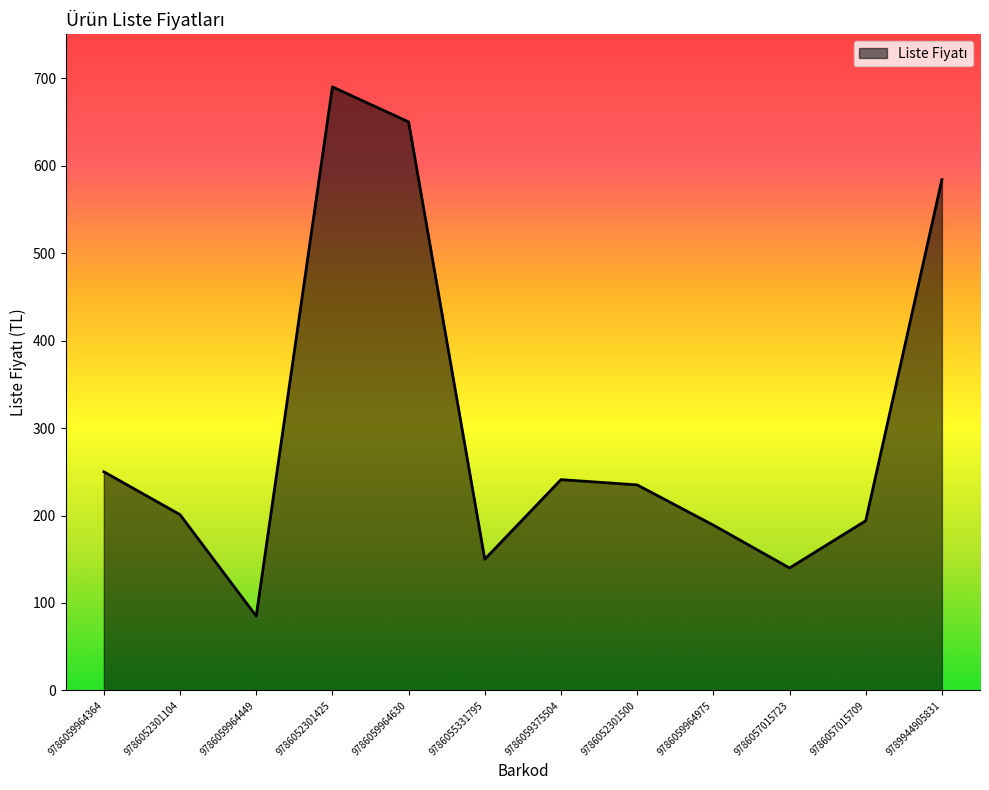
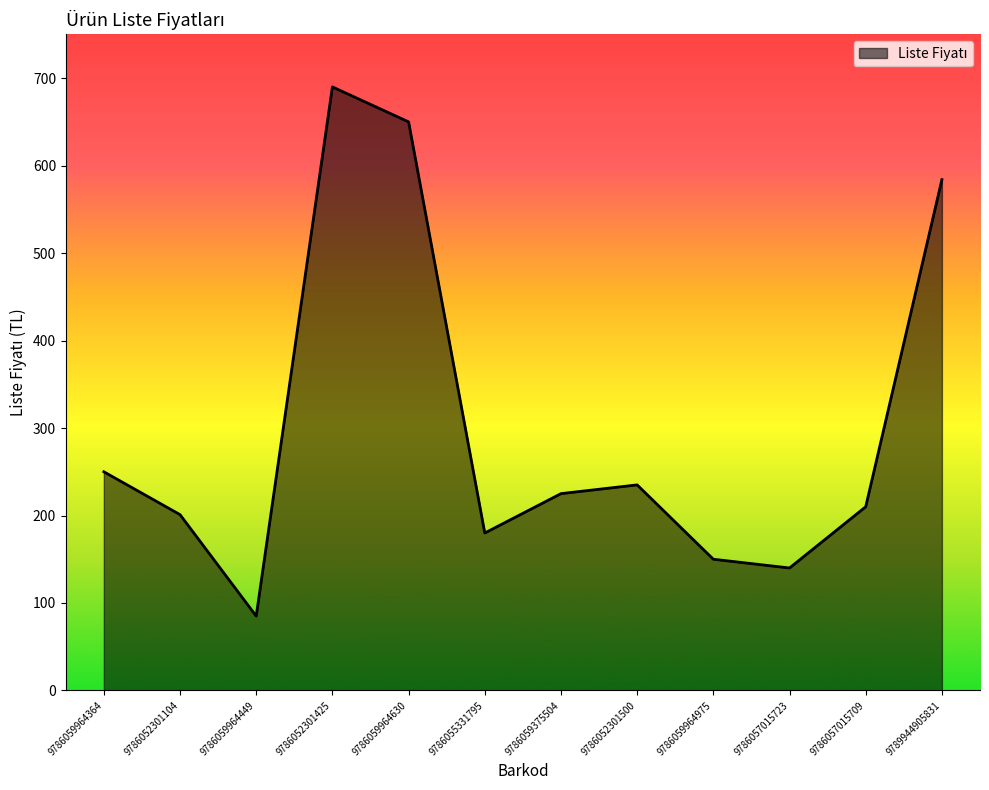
  {
    "9786059964364": 250,
    "9786052301104": 200,
    "9786059964449": 90,
    "9786052301425": 690,
    "9786059964630": 650,
-   "9786055331795": 150,
-   "9786059375504": 240,
+   "9786055331795": 180,
+   "9786059375504": 230,
    "9786052301500": 240,
-   "9786059964975": 190,
+   "9786059964975": 150,
    "9786057015723": 140,
-   "9786057015709": 190,
+   "9786057015709": 210,
    "9789944905831": 580
  }
